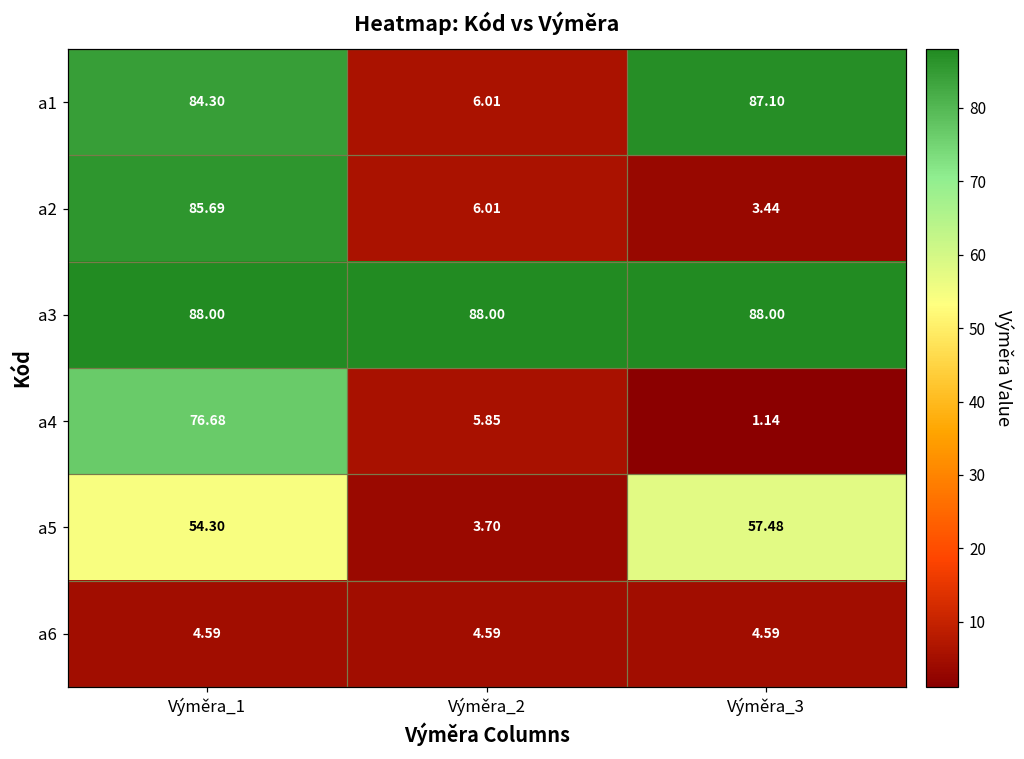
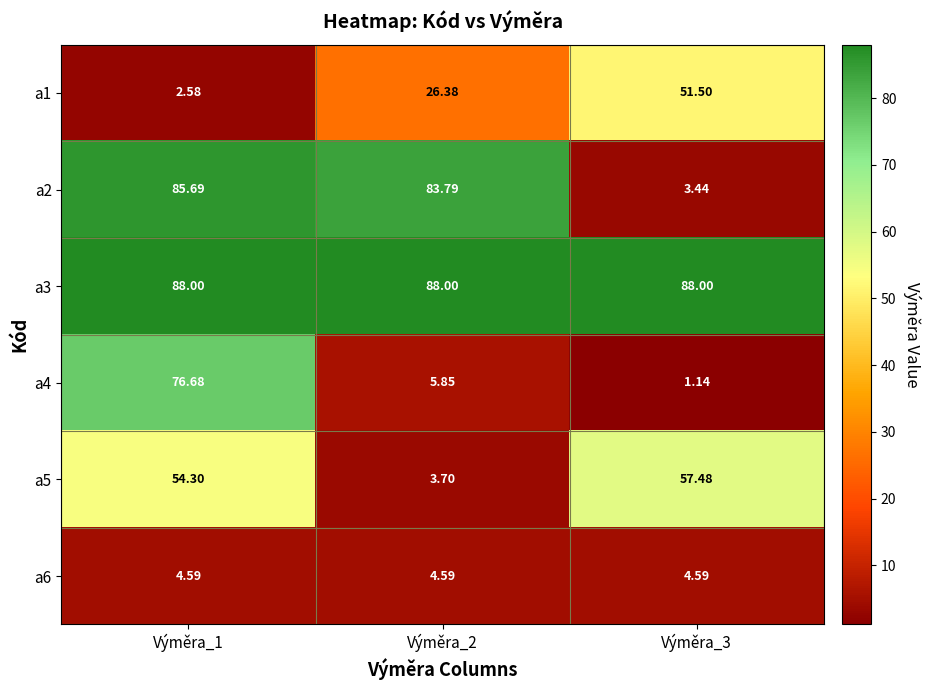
  {
    "a1": {
-     "Výměra_1": 84.30,
-     "Výměra_2": 6.01,
-     "Výměra_3": 87.10
+     "Výměra_1": 2.58,
+     "Výměra_2": 26.38,
+     "Výměra_3": 51.50
    },
    "a2": {
      "Výměra_1": 85.69,
-     "Výměra_2": 6.01,
+     "Výměra_2": 83.79,
      "Výměra_3": 3.44
    },
    "a3": {
      "Výměra_1": 88.00,
      "Výměra_2": 88.00,
      "Výměra_3": 88.00
    },
    "a4": {
      "Výměra_1": 76.68,
      "Výměra_2": 5.85,
      "Výměra_3": 1.14
    },
    "a5": {
      "Výměra_1": 54.30,
      "Výměra_2": 3.70,
      "Výměra_3": 57.48
    },
    "a6": {
      "Výměra_1": 4.59,
      "Výměra_2": 4.59,
      "Výměra_3": 4.59
    }
  }
